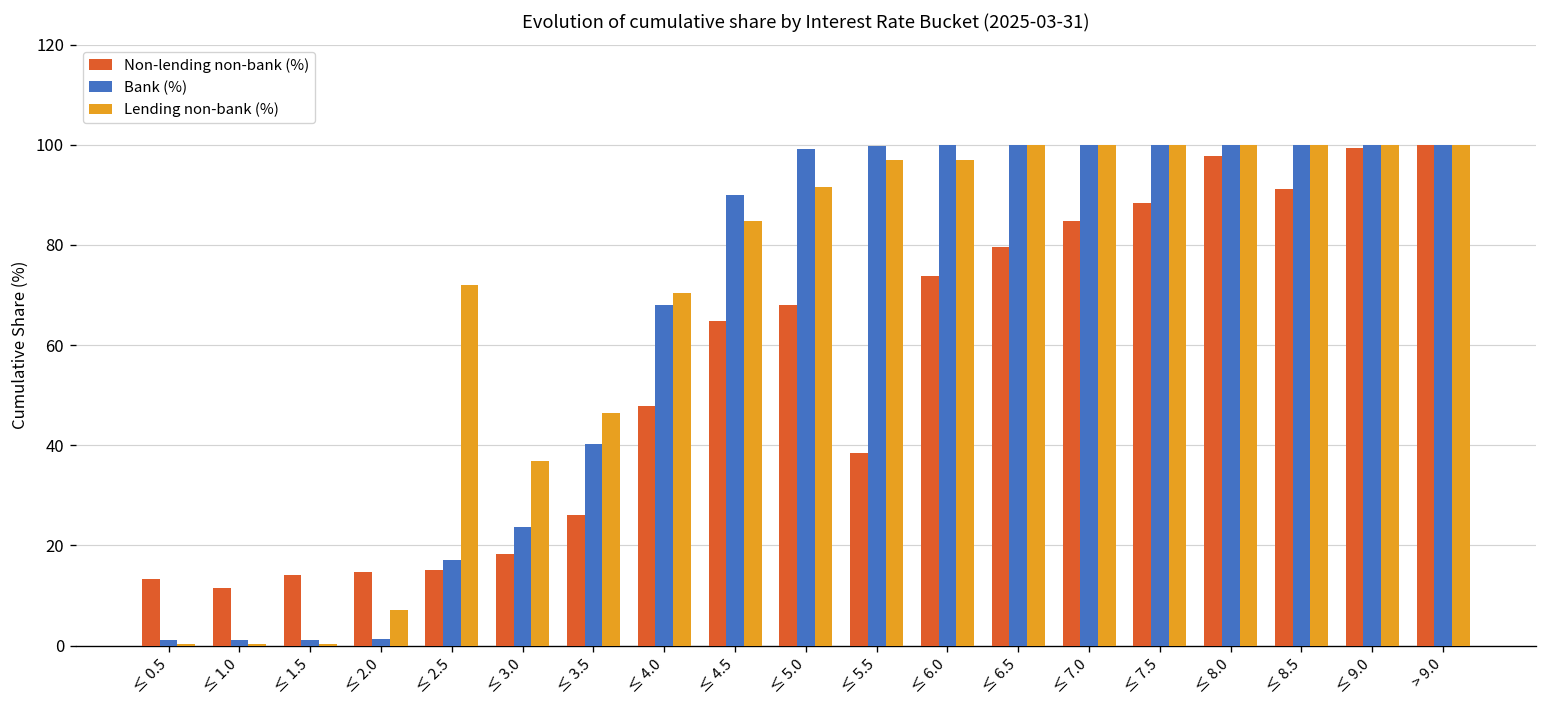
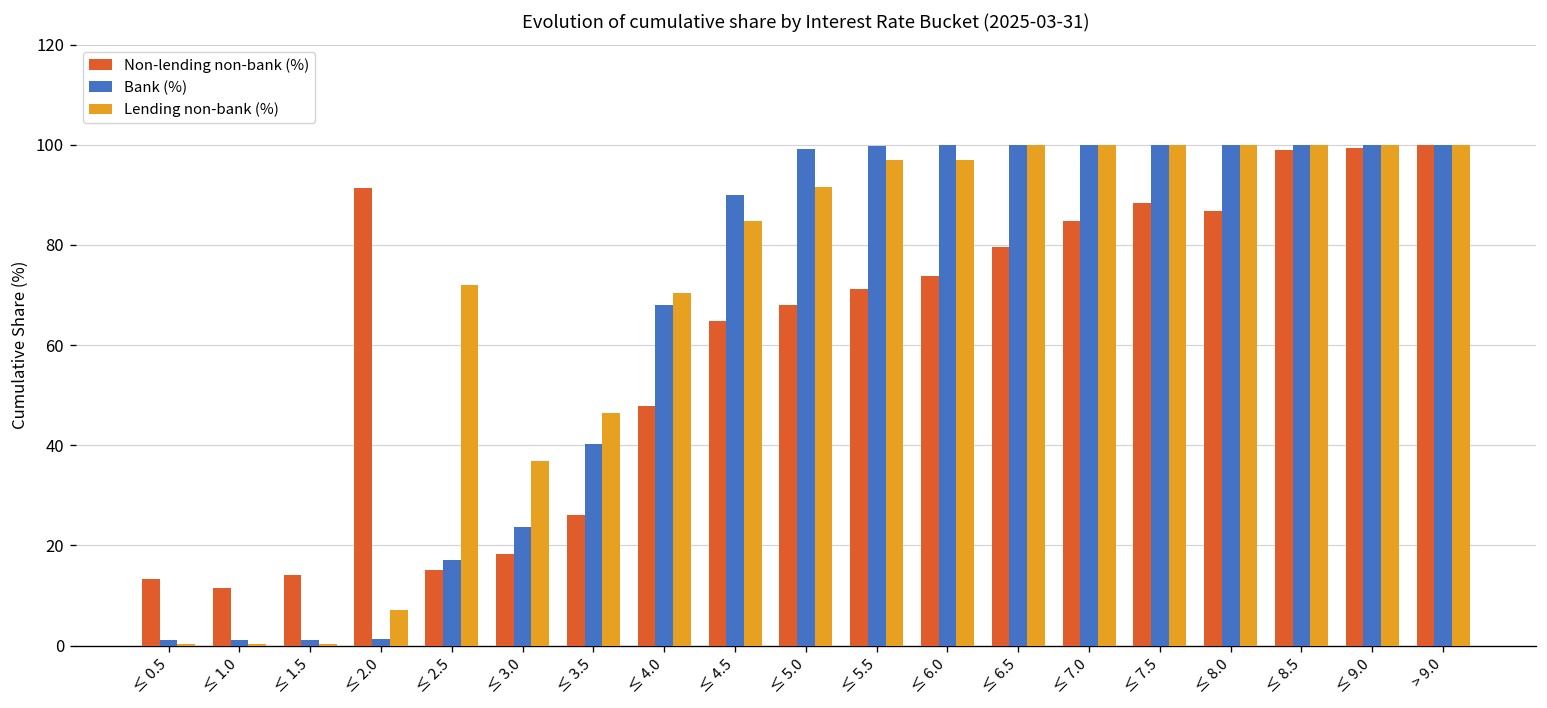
  {
    "Non-lending non-bank (%)": {
      "≤ 0.5": 13,
      "≤ 1.0": 12,
      "≤ 1.5": 14,
-     "≤ 2.0": 15,
+     "≤ 2.0": 91,
      "≤ 2.5": 15,
      "≤ 3.0": 18,
      "≤ 3.5": 26,
      "≤ 4.0": 48,
      "≤ 4.5": 65,
      "≤ 5.0": 68,
-     "≤ 5.5": 39,
+     "≤ 5.5": 71,
      "≤ 6.0": 74,
      "≤ 6.5": 80,
      "≤ 7.0": 85,
      "≤ 7.5": 88,
-     "≤ 8.0": 98,
-     "≤ 8.5": 91,
+     "≤ 8.0": 87,
+     "≤ 8.5": 99,
      "≤ 9.0": 99,
      "> 9.0": 100
    },
    "Bank (%)": {
      "≤ 0.5": 1,
      "≤ 1.0": 1,
      "≤ 1.5": 1,
      "≤ 2.0": 1,
      "≤ 2.5": 17,
      "≤ 3.0": 24,
      "≤ 3.5": 40,
      "≤ 4.0": 68,
      "≤ 4.5": 90,
      "≤ 5.0": 99,
      "≤ 5.5": 100,
      "≤ 6.0": 100,
      "≤ 6.5": 100,
      "≤ 7.0": 100,
      "≤ 7.5": 100,
      "≤ 8.0": 100,
      "≤ 8.5": 100,
      "≤ 9.0": 100,
      "> 9.0": 100
    },
    "Lending non-bank (%)": {
      "≤ 2.0": 7,
      "≤ 2.5": 72,
      "≤ 3.0": 37,
      "≤ 3.5": 46,
      "≤ 4.0": 70,
      "≤ 4.5": 85,
      "≤ 5.0": 92,
      "≤ 5.5": 97,
      "≤ 6.0": 97,
      "≤ 6.5": 100,
      "≤ 7.0": 100,
      "≤ 7.5": 100,
      "≤ 8.0": 100,
      "≤ 8.5": 100,
      "≤ 9.0": 100,
      "> 9.0": 100
    }
  }
